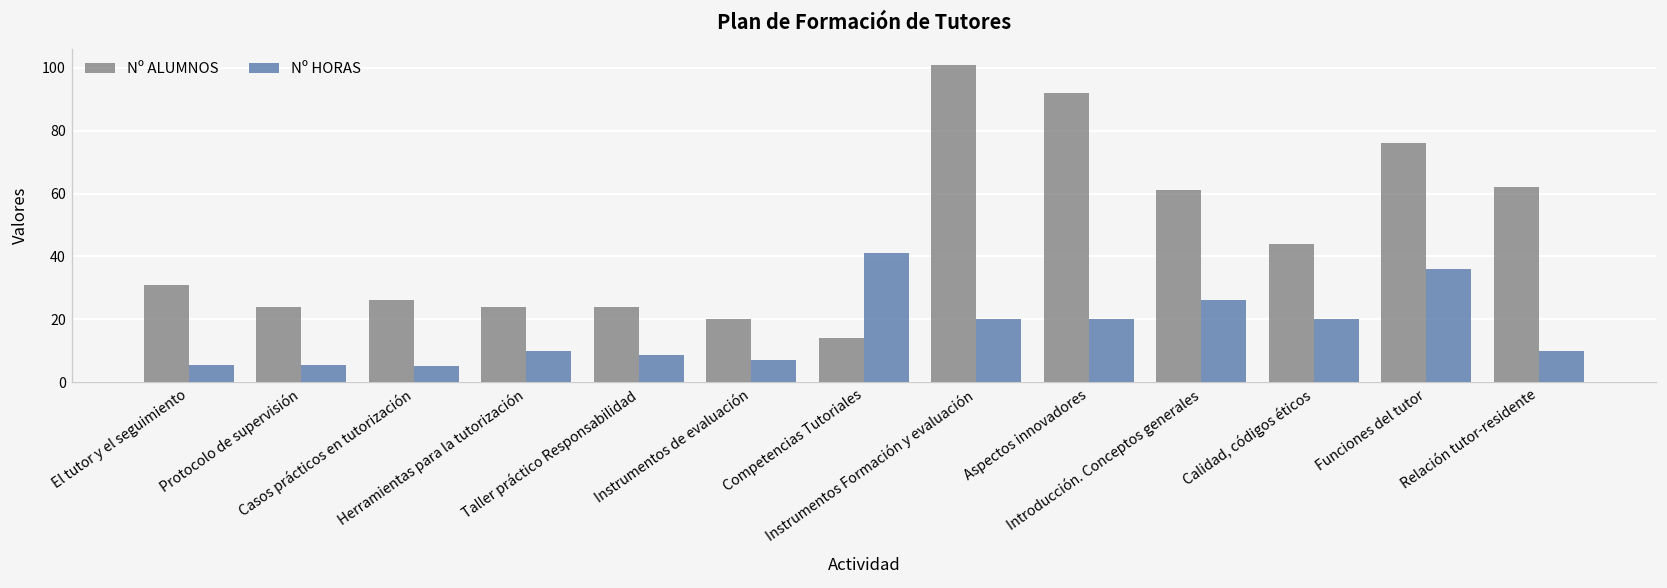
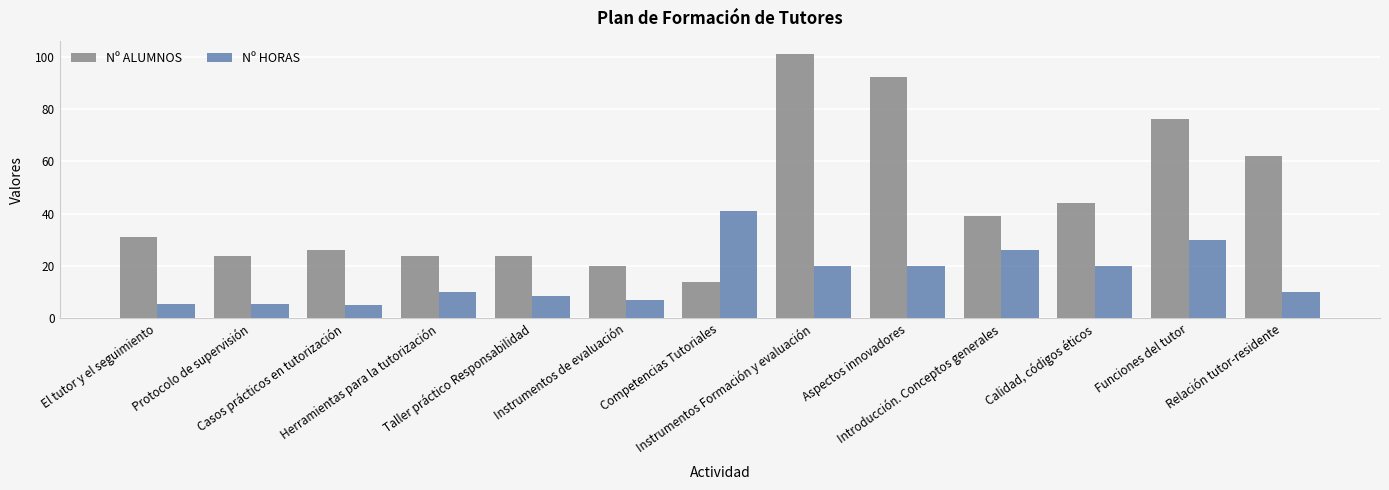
  {
    "Nº ALUMNOS": {
      "El tutor y el seguimiento": 31,
      "Protocolo de supervisión": 24,
      "Casos prácticos en tutorización": 26,
      "Herramientas para la tutorización": 24,
      "Taller práctico Responsabilidad": 24,
      "Instrumentos de evaluación": 20,
      "Competencias Tutoriales": 14,
      "Instrumentos Formación y evaluación": 101,
      "Aspectos innovadores": 92,
-     "Introducción. Conceptos generales": 61,
+     "Introducción. Conceptos generales": 39,
      "Calidad, códigos éticos": 44,
      "Funciones del tutor": 76,
      "Relación tutor-residente": 62
    },
    "Nº HORAS": {
      "El tutor y el seguimiento": 6,
      "Protocolo de supervisión": 6,
      "Casos prácticos en tutorización": 5,
      "Herramientas para la tutorización": 10,
      "Taller práctico Responsabilidad": 9,
      "Instrumentos de evaluación": 7,
      "Competencias Tutoriales": 41,
      "Instrumentos Formación y evaluación": 20,
      "Aspectos innovadores": 20,
      "Introducción. Conceptos generales": 26,
      "Calidad, códigos éticos": 20,
-     "Funciones del tutor": 36,
+     "Funciones del tutor": 30,
      "Relación tutor-residente": 10
    }
  }
